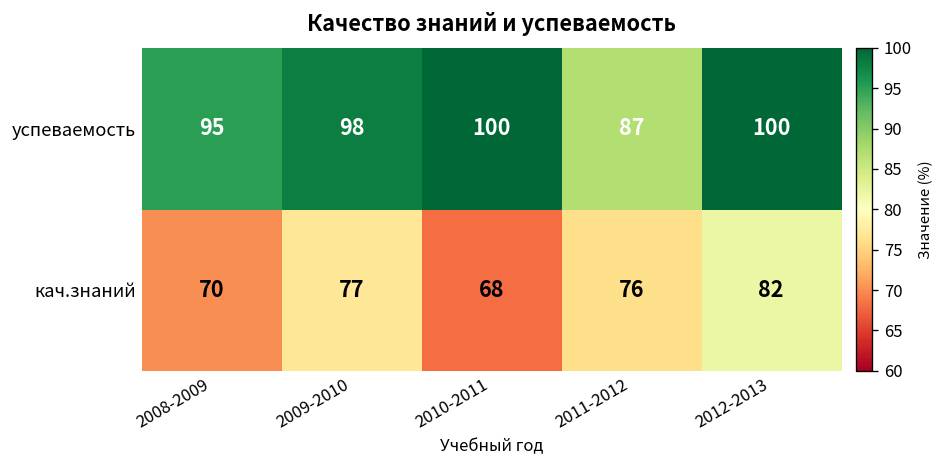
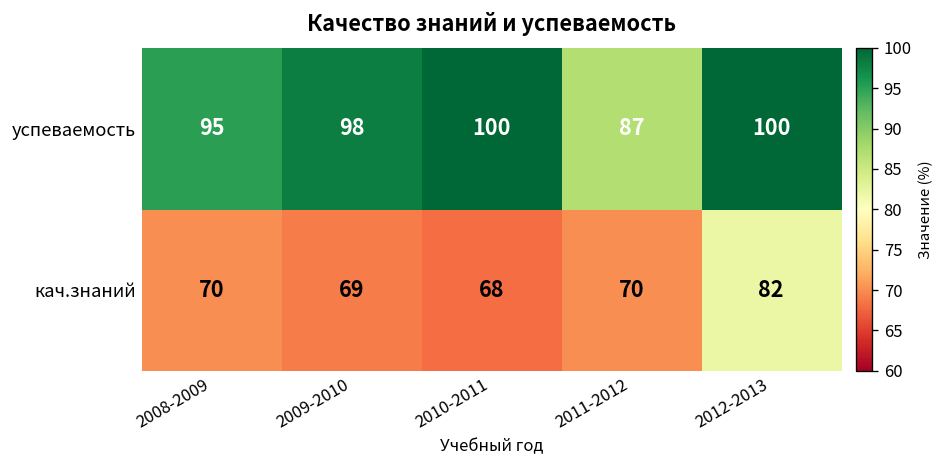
  {
    "успеваемость": {
      "2008-2009": 95,
      "2009-2010": 98,
      "2010-2011": 100,
      "2011-2012": 87,
      "2012-2013": 100
    },
    "кач.знаний": {
      "2008-2009": 70,
-     "2009-2010": 77,
+     "2009-2010": 69,
      "2010-2011": 68,
-     "2011-2012": 76,
+     "2011-2012": 70,
      "2012-2013": 82
    }
  }
